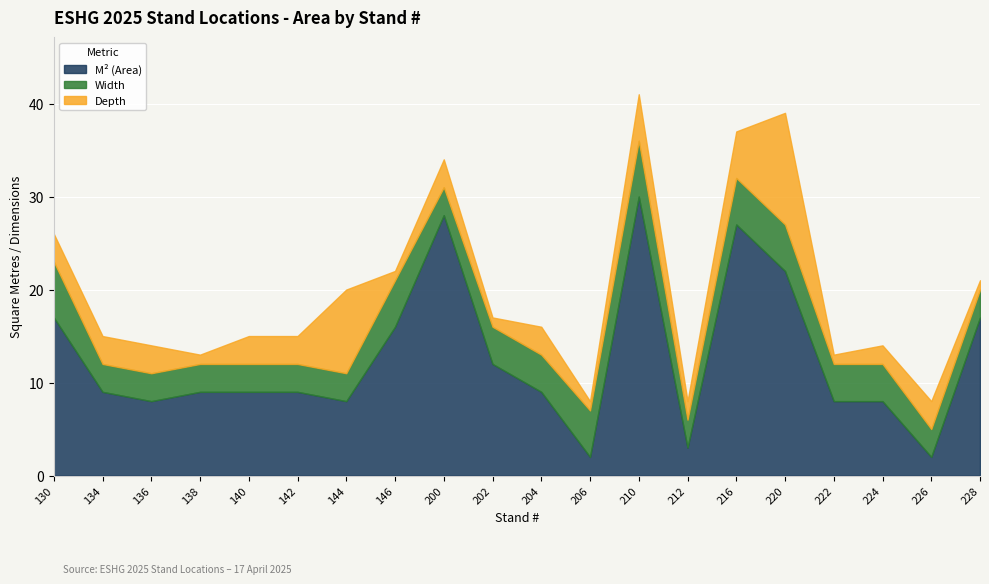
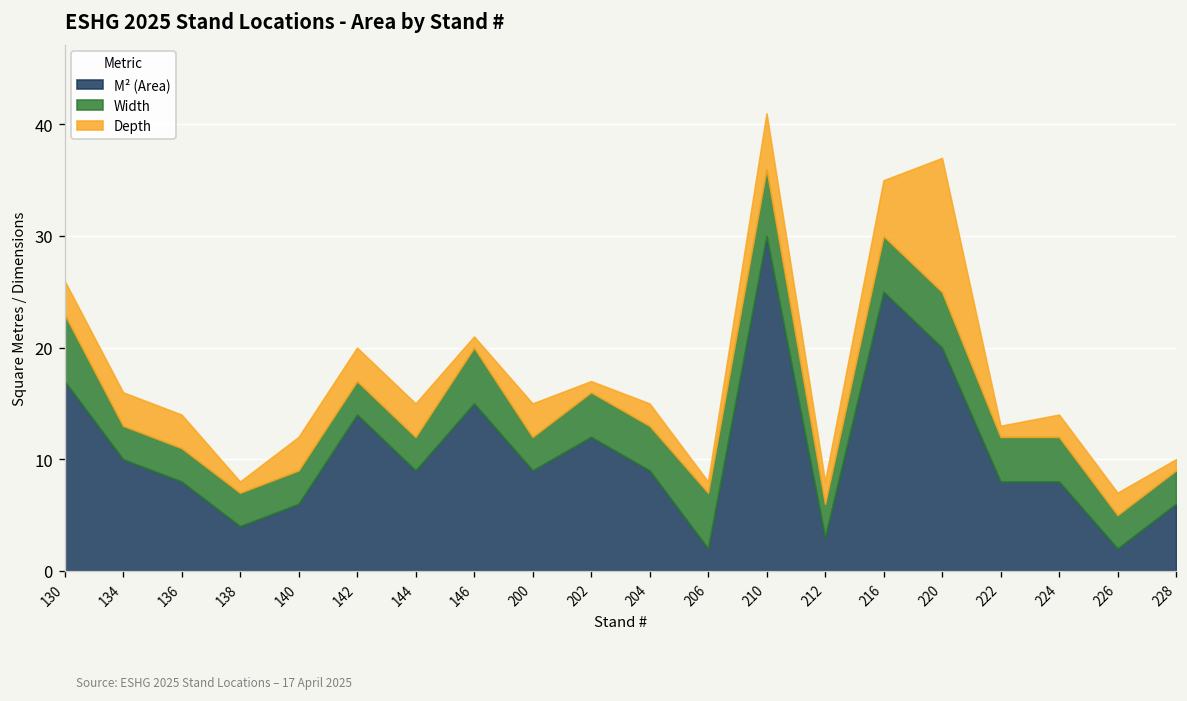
  {
    "M² (Area)": {
      "130": 17,
-     "134": 9,
+     "134": 10,
      "136": 8,
-     "138": 9,
-     "140": 9,
-     "142": 9,
-     "144": 8,
-     "146": 16,
-     "200": 28,
+     "138": 4,
+     "140": 6,
+     "142": 14,
+     "144": 9,
+     "146": 15,
+     "200": 9,
      "202": 12,
      "204": 9,
      "206": 2,
      "210": 30,
      "212": 3,
-     "216": 27,
-     "220": 22,
+     "216": 25,
+     "220": 20,
      "222": 8,
      "224": 8,
      "226": 2,
-     "228": 17
+     "228": 6
    },
    "Width": {
      "130": 6,
      "134": 3,
      "136": 3,
      "138": 3,
      "140": 3,
      "142": 3,
      "144": 3,
      "146": 5,
      "200": 3,
      "202": 4,
      "204": 4,
      "206": 5,
      "210": 6,
      "212": 3,
      "216": 5,
      "220": 5,
      "222": 4,
      "224": 4,
      "226": 3,
      "228": 3
    },
    "Depth": {
      "130": 3,
      "134": 3,
      "136": 3,
      "138": 1,
      "140": 3,
      "142": 3,
-     "144": 9,
+     "144": 3,
      "146": 1,
      "200": 3,
      "202": 1,
-     "204": 3,
+     "204": 2,
      "206": 1,
      "210": 5,
      "212": 2,
      "216": 5,
      "220": 12,
      "222": 1,
      "224": 2,
-     "226": 3,
+     "226": 2,
      "228": 1
    }
  }
